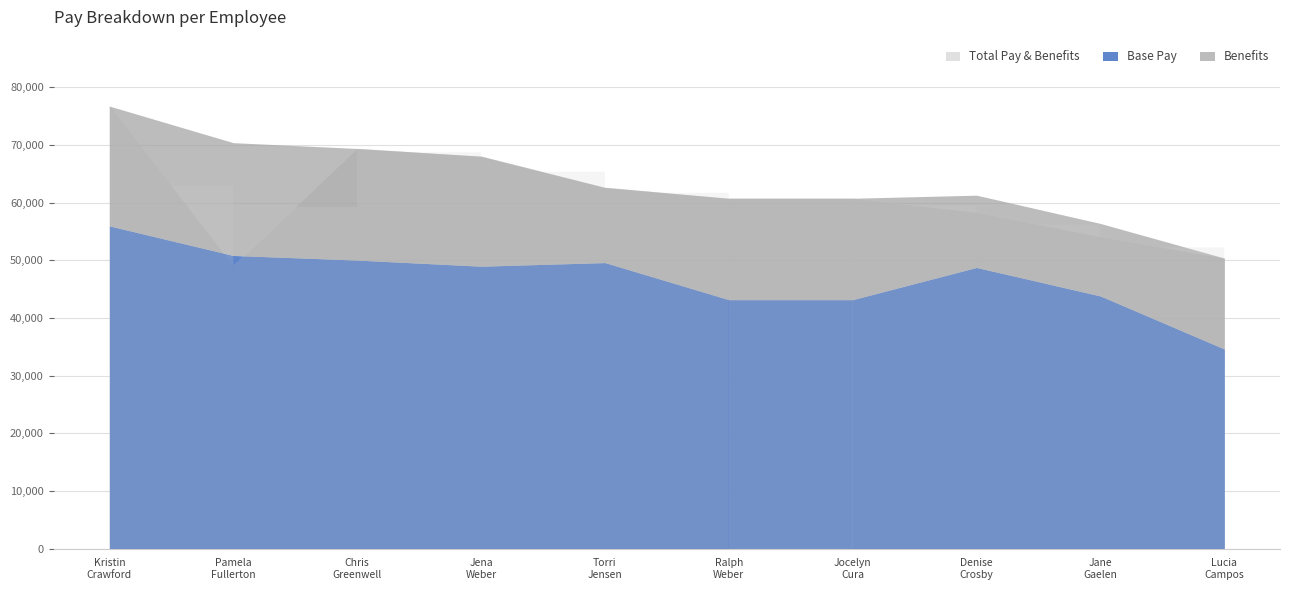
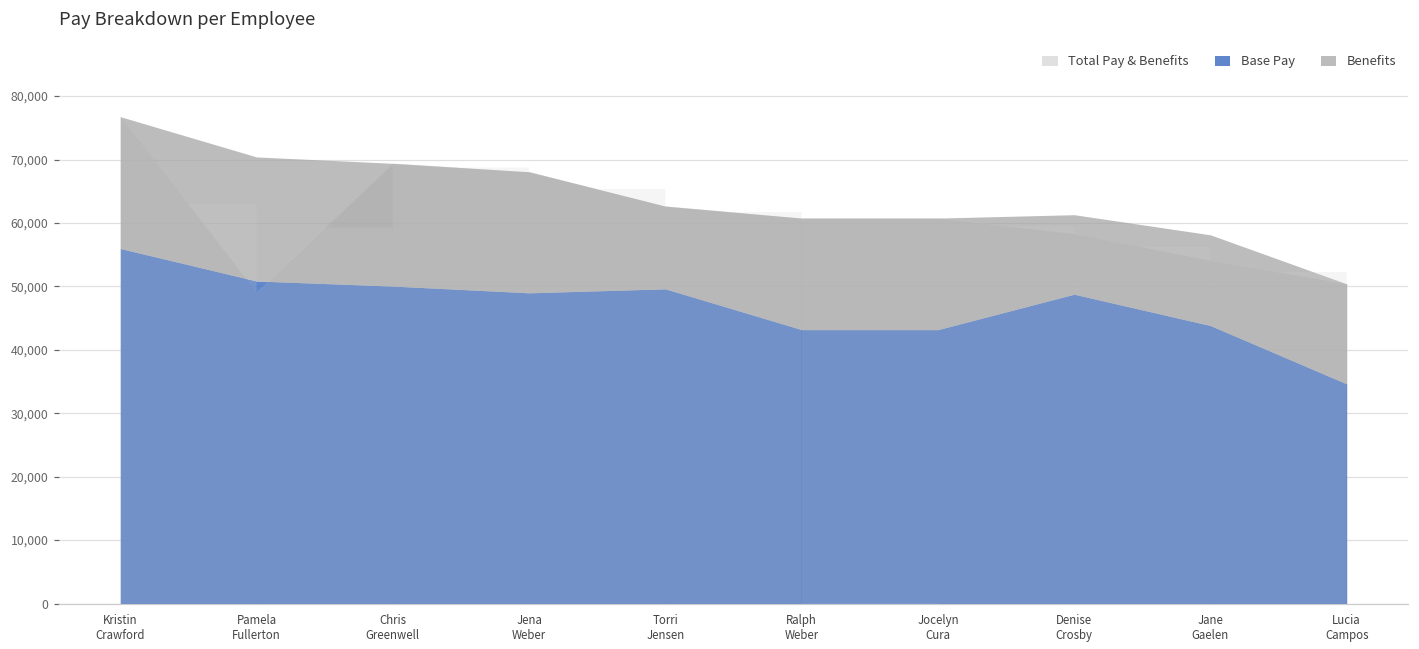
  {
    "Total Pay & Benefits": {
      "Pamela Fullerton": "49,000",
      "Denise Crosby": "58,000",
      "Jane Gaelen": "54,000"
    },
    "Base Pay": {
      "Kristin Crawford": "56,000",
      "Pamela Fullerton": "51,000",
      "Chris Greenwell": "50,000",
      "Jena Weber": "49,000",
      "Torri Jensen": "50,000",
      "Ralph Weber": "43,000",
      "Jocelyn Cura": "43,000",
      "Denise Crosby": "49,000",
      "Jane Gaelen": "44,000",
      "Lucia Campos": "35,000"
    },
    "Benefits": {
      "Pamela Fullerton": "20,000",
      "Denise Crosby": "13,000",
-     "Jane Gaelen": "13,000"
+     "Jane Gaelen": "14,000"
    }
  }
